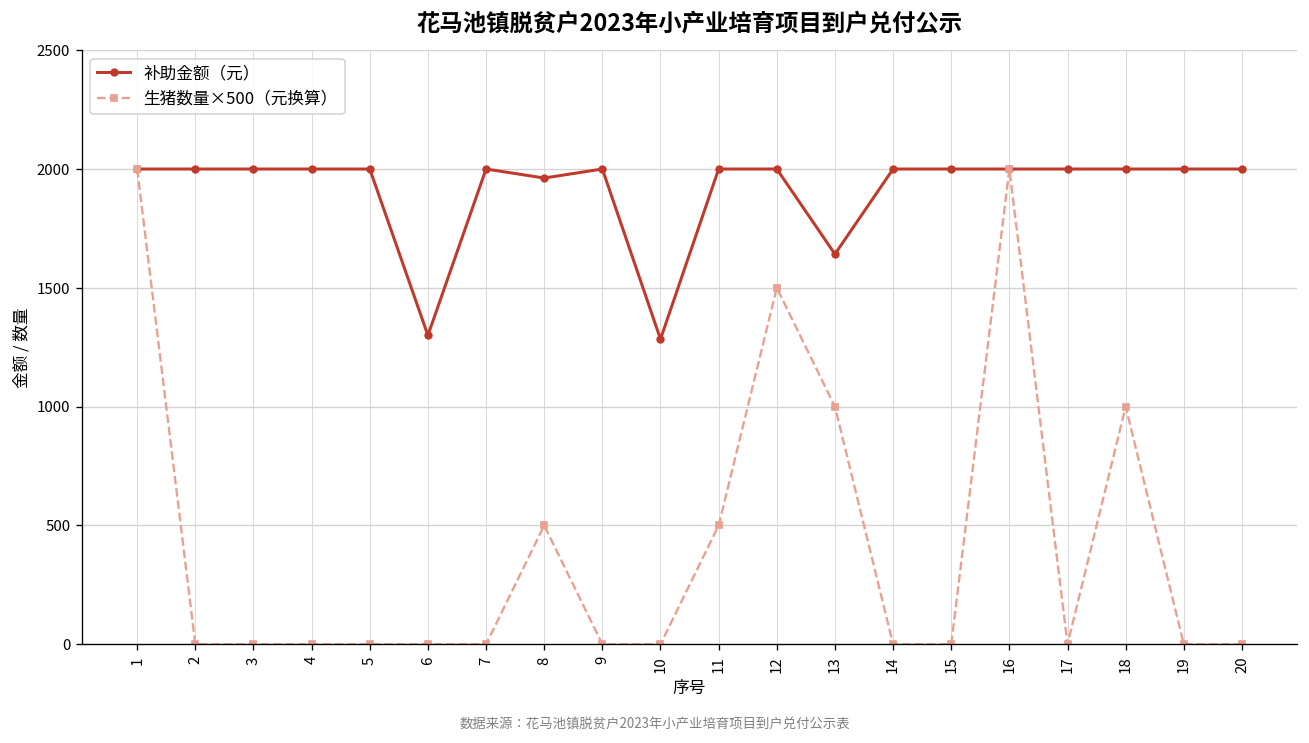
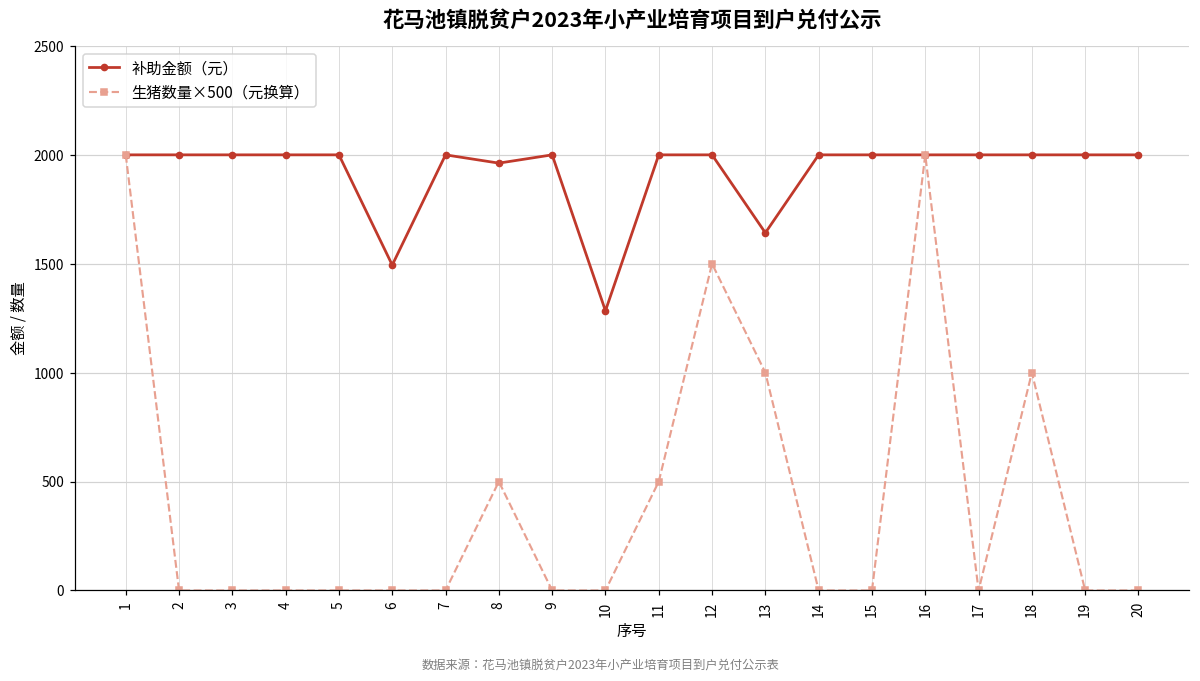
  {
    "补助金额（元）": {
      "2": 2000,
      "3": 2000,
      "4": 2000,
      "5": 2000,
-     "6": 1300,
+     "6": 1490,
      "7": 2000,
      "8": 1960,
      "9": 2000,
      "10": 1280,
      "11": 2000,
      "12": 2000,
      "13": 1640,
      "14": 2000,
      "15": 2000,
      "17": 2000,
      "18": 2000,
      "19": 2000,
      "20": 2000
    },
    "生猪数量×500（元换算）": {
      "2": 0,
      "3": 0,
      "4": 0,
      "5": 0,
      "6": 0,
      "7": 0,
      "8": 500,
      "9": 0,
      "10": 0,
      "11": 500,
      "12": 1500,
      "13": 1000,
      "14": 0,
      "15": 0,
      "17": 0,
      "18": 1000,
      "19": 0,
      "20": 0
    }
  }
